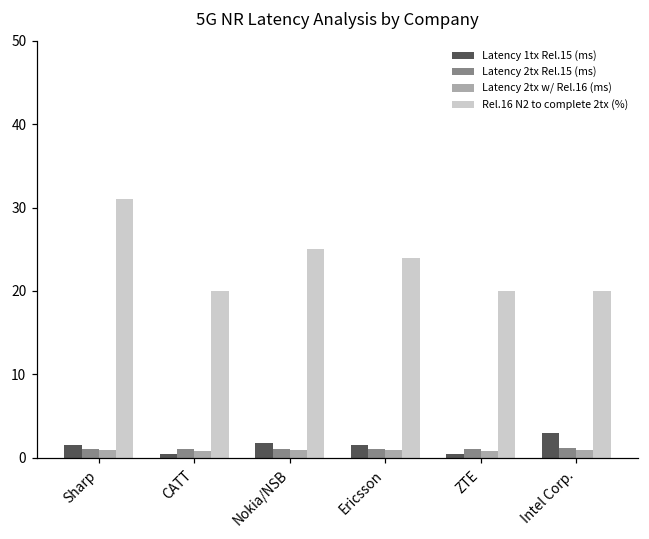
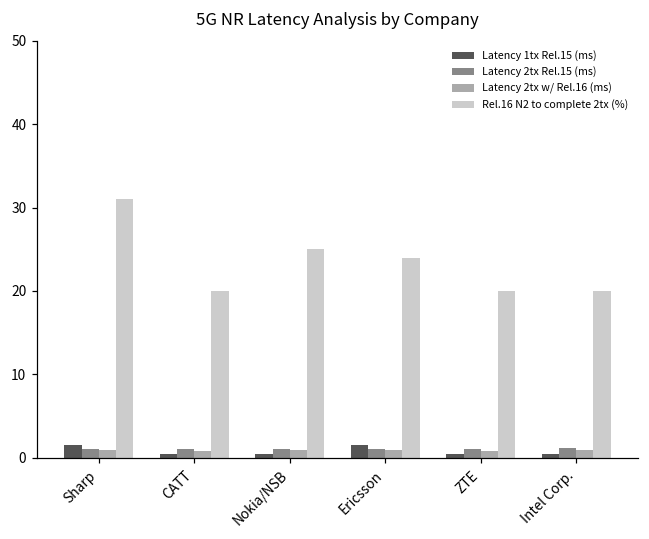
  {
    "Latency 1tx Rel.15 (ms)": {
      "Sharp": 2,
      "CATT": 0,
-     "Nokia/NSB": 2,
+     "Nokia/NSB": 0,
      "Ericsson": 2,
      "ZTE": 0,
-     "Intel Corp.": 3
+     "Intel Corp.": 1
    }
  }
